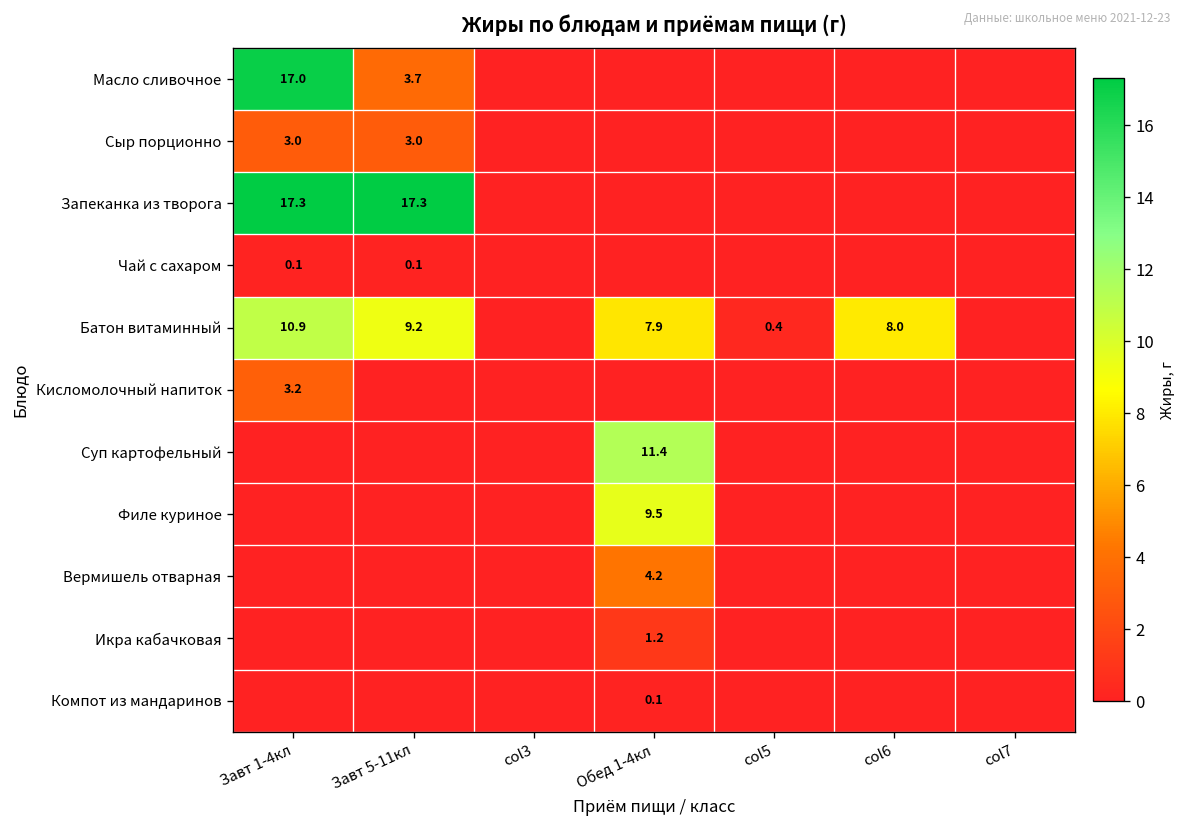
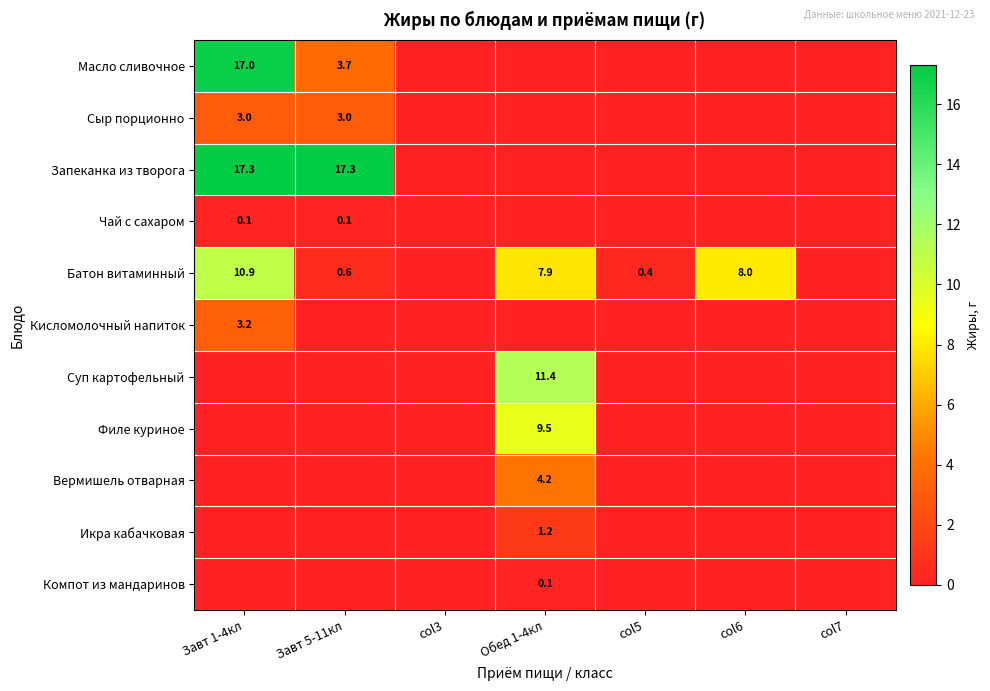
  {
    "Масло сливочное": {
      "Завт 1-4кл": 17.0,
      "Завт 5-11кл": 3.7
    },
    "Сыр порционно": {
      "Завт 1-4кл": 3.0,
      "Завт 5-11кл": 3.0
    },
    "Запеканка из творога": {
      "Завт 1-4кл": 17.3,
      "Завт 5-11кл": 17.3
    },
    "Чай с сахаром": {
      "Завт 1-4кл": 0.1,
      "Завт 5-11кл": 0.1
    },
    "Батон витаминный": {
      "Завт 1-4кл": 10.9,
-     "Завт 5-11кл": 9.2,
+     "Завт 5-11кл": 0.6,
      "Обед 1-4кл": 7.9,
      "col5": 0.4,
      "col6": 8.0
    },
    "Кисломолочный напиток": {
      "Завт 1-4кл": 3.2
    },
    "Суп картофельный": {
      "Обед 1-4кл": 11.4
    },
    "Филе куриное": {
      "Обед 1-4кл": 9.5
    },
    "Вермишель отварная": {
      "Обед 1-4кл": 4.2
    },
    "Икра кабачковая": {
      "Обед 1-4кл": 1.2
    },
    "Компот из мандаринов": {
      "Обед 1-4кл": 0.1
    }
  }
